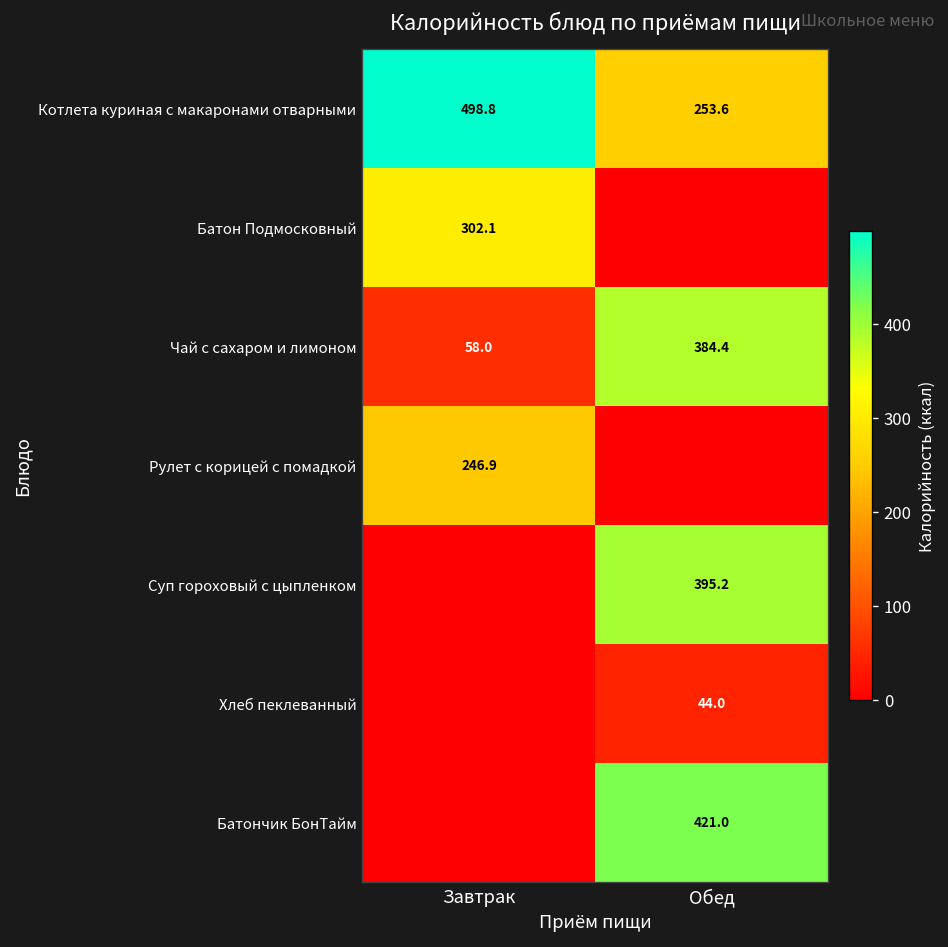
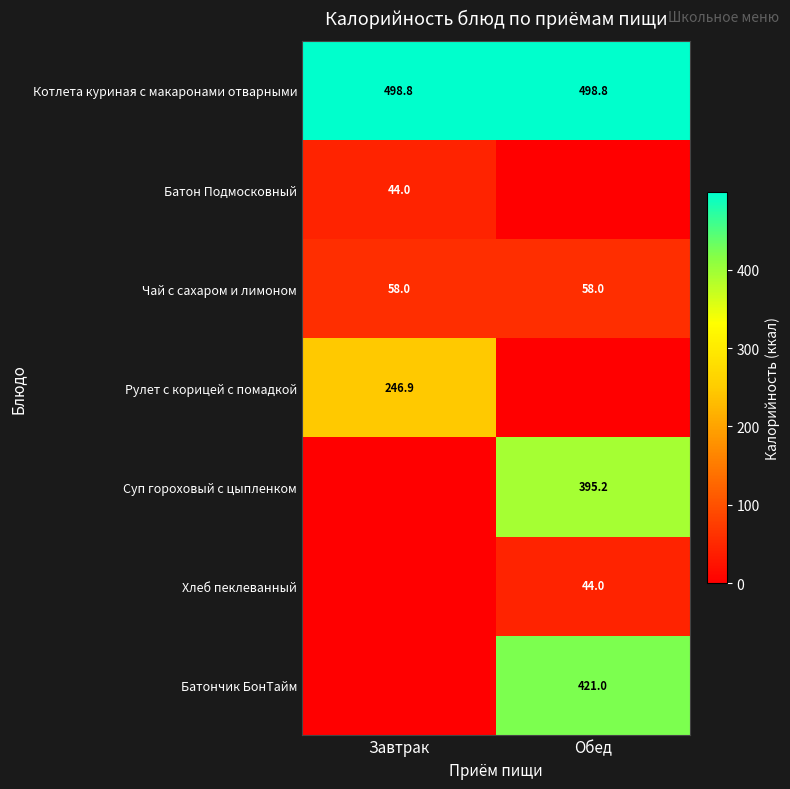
  {
    "Котлета куриная с макаронами отварными": {
      "Завтрак": 498.8,
-     "Обед": 253.6
+     "Обед": 498.8
    },
    "Батон Подмосковный": {
-     "Завтрак": 302.1
+     "Завтрак": 44.0
    },
    "Чай с сахаром и лимоном": {
      "Завтрак": 58.0,
-     "Обед": 384.4
+     "Обед": 58.0
    },
    "Рулет с корицей с помадкой": {
      "Завтрак": 246.9
    },
    "Суп гороховый с цыпленком": {
      "Обед": 395.2
    },
    "Хлеб пеклеванный": {
      "Обед": 44.0
    },
    "Батончик БонТайм": {
      "Обед": 421.0
    }
  }
